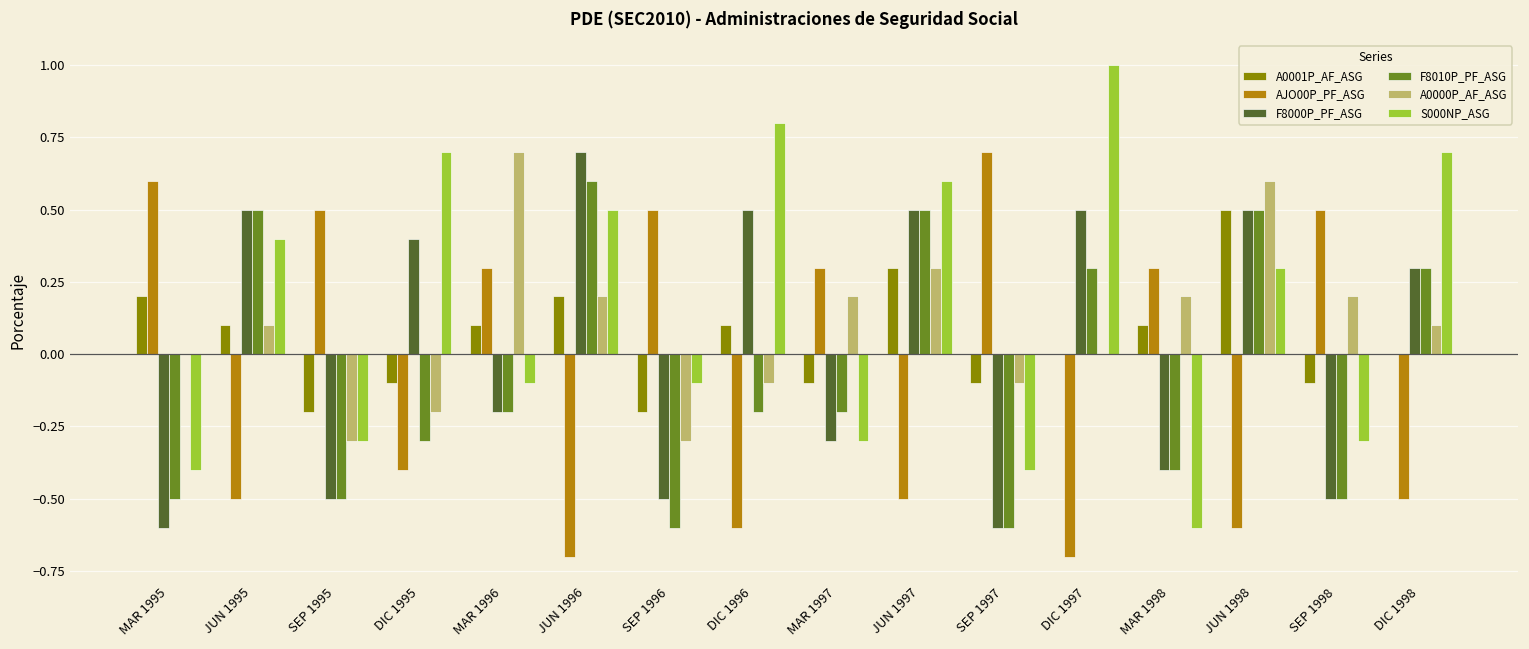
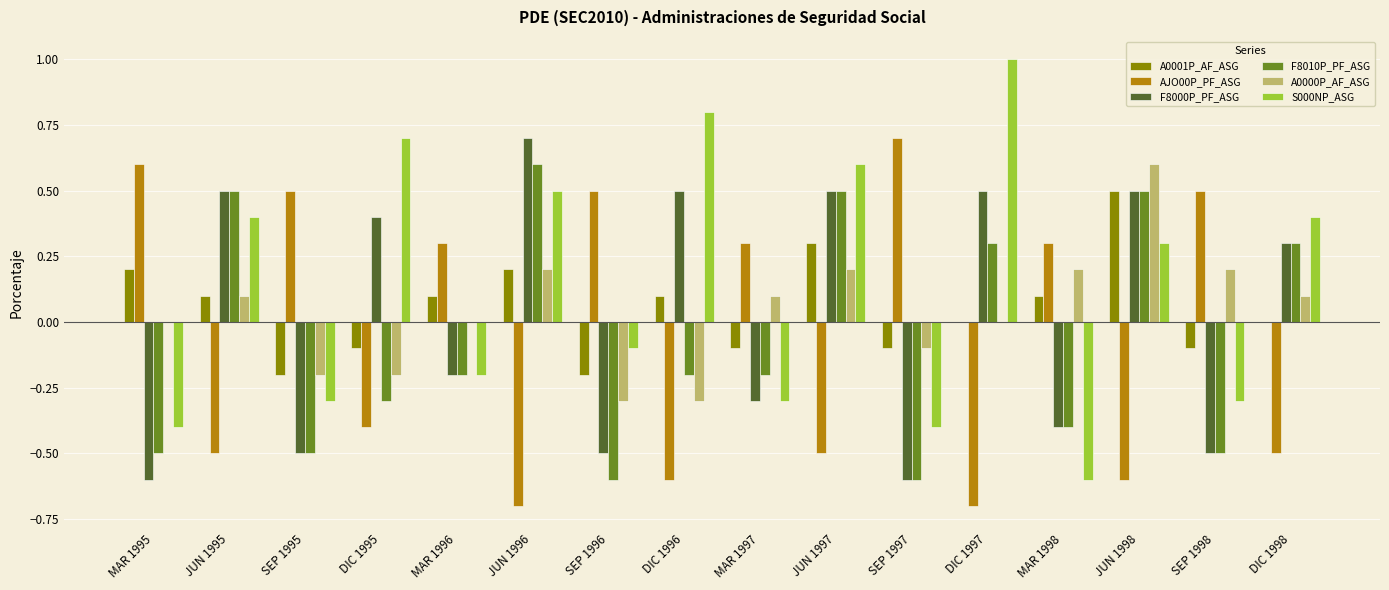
  {
    "A0000P_AF_ASG": {
      "MAR 1995": 0.0,
      "JUN 1995": 0.1,
-     "SEP 1995": -0.3,
+     "SEP 1995": -0.2,
      "DIC 1995": -0.2,
-     "MAR 1996": 0.7,
+     "MAR 1996": 0.0,
      "JUN 1996": 0.2,
      "SEP 1996": -0.3,
-     "DIC 1996": -0.1,
-     "MAR 1997": 0.2,
-     "JUN 1997": 0.3,
+     "DIC 1996": -0.3,
+     "MAR 1997": 0.1,
+     "JUN 1997": 0.2,
      "SEP 1997": -0.1,
      "DIC 1997": 0.0,
      "MAR 1998": 0.2,
      "JUN 1998": 0.6,
      "SEP 1998": 0.2,
      "DIC 1998": 0.1
    },
    "S000NP_ASG": {
      "MAR 1995": -0.4,
      "JUN 1995": 0.4,
      "SEP 1995": -0.3,
      "DIC 1995": 0.7,
-     "MAR 1996": -0.1,
+     "MAR 1996": -0.2,
      "JUN 1996": 0.5,
      "SEP 1996": -0.1,
      "DIC 1996": 0.8,
      "MAR 1997": -0.3,
      "JUN 1997": 0.6,
      "SEP 1997": -0.4,
      "DIC 1997": 1.0,
      "MAR 1998": -0.6,
      "JUN 1998": 0.3,
      "SEP 1998": -0.3,
-     "DIC 1998": 0.7
+     "DIC 1998": 0.4
    }
  }
